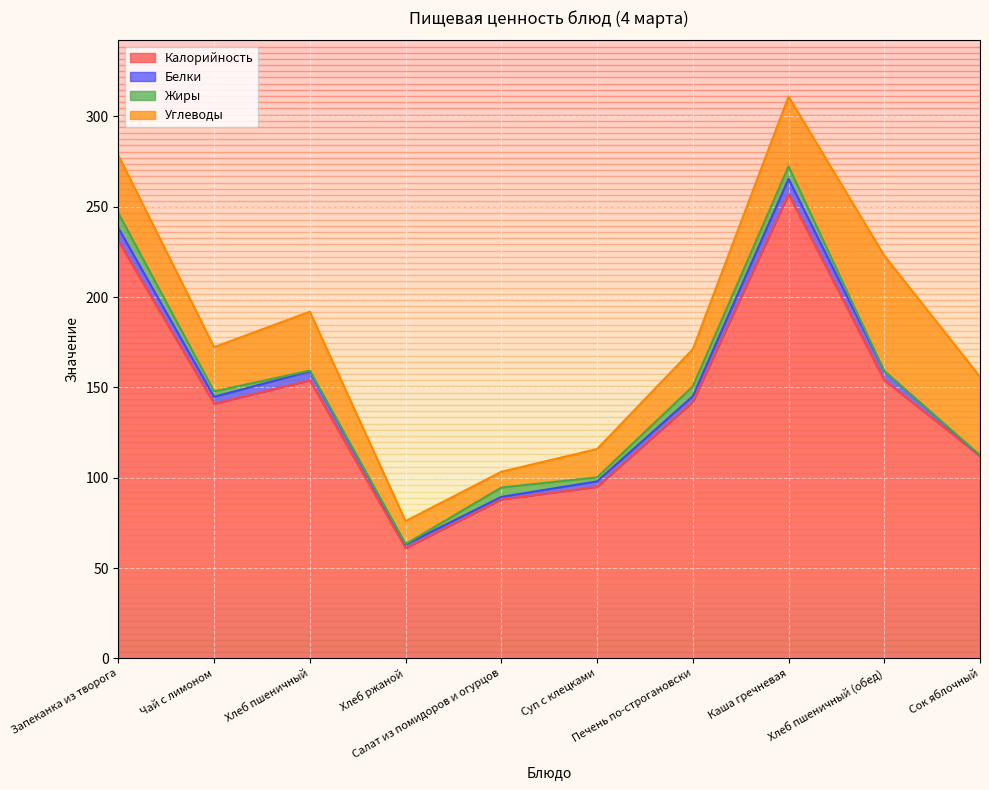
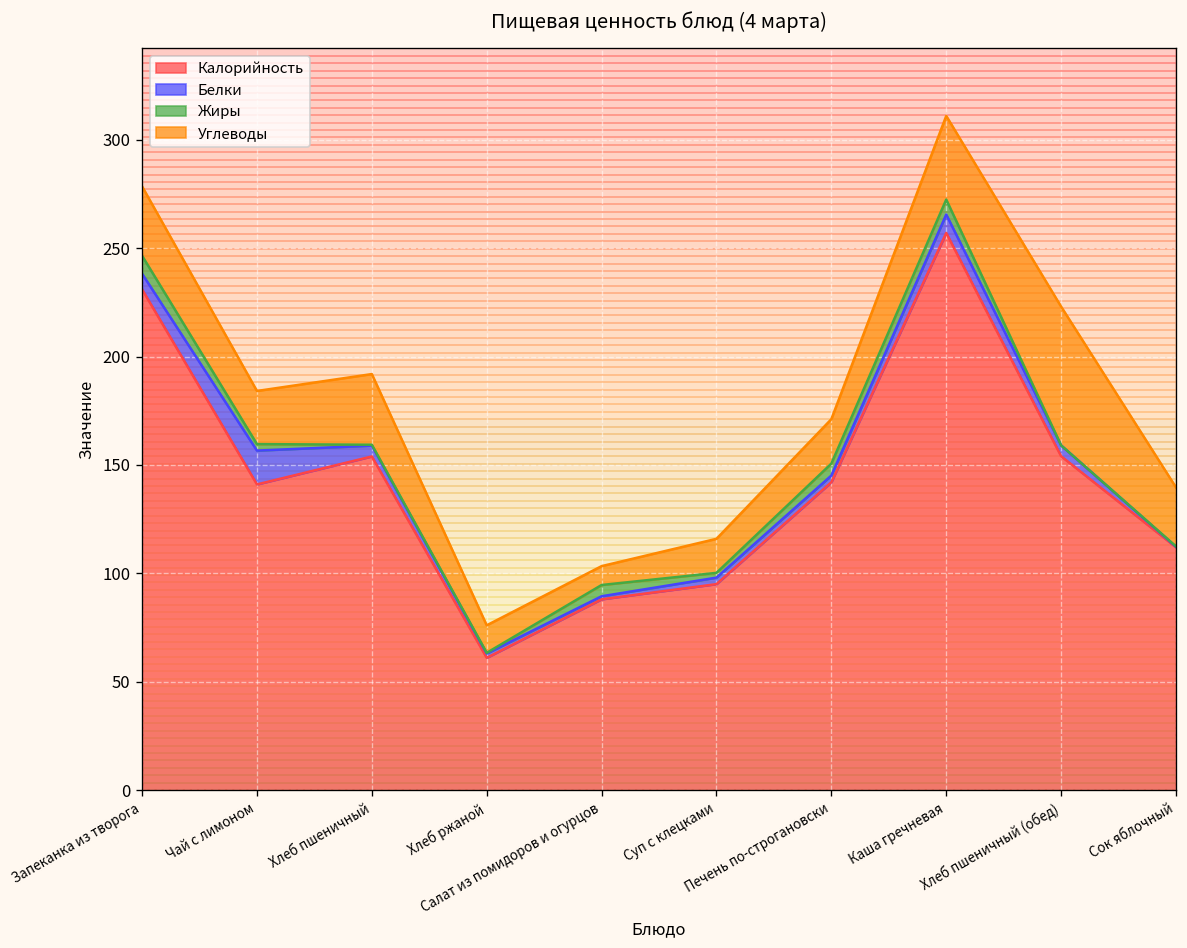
  {
    "Калорийность": {
      "Запеканка из творога": 231,
      "Чай с лимоном": 141,
      "Хлеб пшеничный": 154,
      "Хлеб ржаной": 61,
      "Суп с клецками": 95,
      "Печень по-строгановски": 142,
      "Каша гречневая": 257,
      "Хлеб пшеничный (обед)": 154
    },
    "Белки": {
      "Запеканка из творога": 7,
-     "Чай с лимоном": 4,
+     "Чай с лимоном": 16,
      "Суп с клецками": 3,
      "Печень по-строгановски": 3,
      "Каша гречневая": 9
    },
    "Жиры": {
      "Запеканка из творога": 8,
      "Чай с лимоном": 3,
      "Салат из помидоров и огурцов": 5,
      "Суп с клецками": 2,
      "Печень по-строгановски": 6,
      "Каша гречневая": 7
    },
    "Углеводы": {
      "Запеканка из творога": 32,
      "Чай с лимоном": 25,
      "Хлеб пшеничный": 33,
      "Хлеб ржаной": 13,
      "Салат из помидоров и огурцов": 9,
      "Суп с клецками": 16,
      "Печень по-строгановски": 21,
      "Каша гречневая": 39,
      "Хлеб пшеничный (обед)": 64,
-     "Сок яблочный": 44
+     "Сок яблочный": 27
    }
  }
